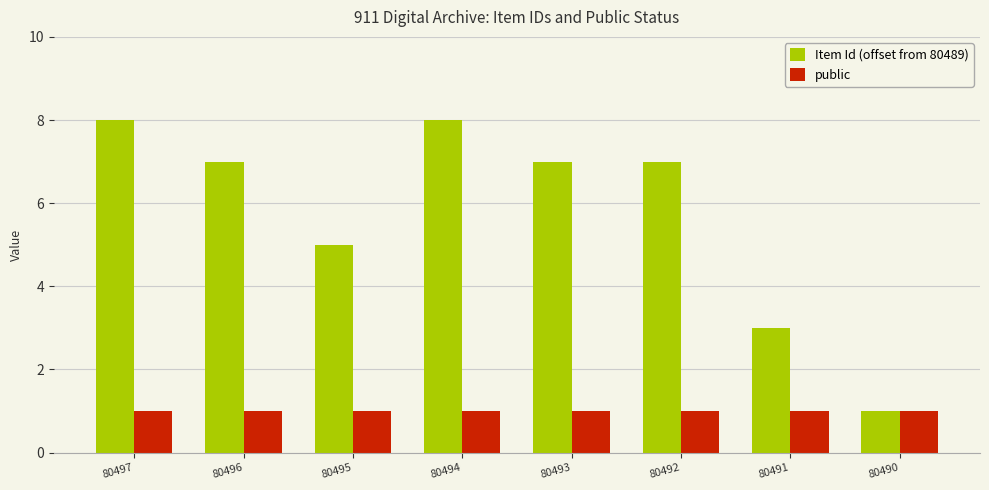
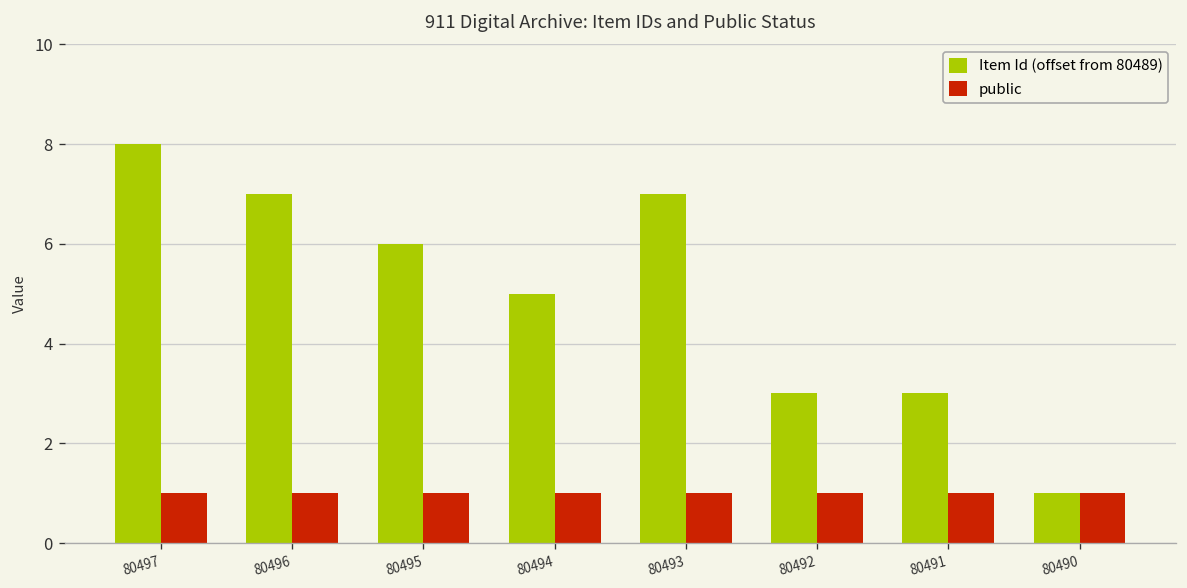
  {
    "Item Id (offset from 80489)": {
      "80497": 8.0,
      "80496": 7.0,
-     "80495": 5.0,
-     "80494": 8.0,
+     "80495": 6.0,
+     "80494": 5.0,
      "80493": 7.0,
-     "80492": 7.0,
+     "80492": 3.0,
      "80491": 3.0,
      "80490": 1.0
    },
    "public": {
      "80497": 1.0,
      "80496": 1.0,
      "80495": 1.0,
      "80494": 1.0,
      "80493": 1.0,
      "80492": 1.0,
      "80491": 1.0,
      "80490": 1.0
    }
  }
